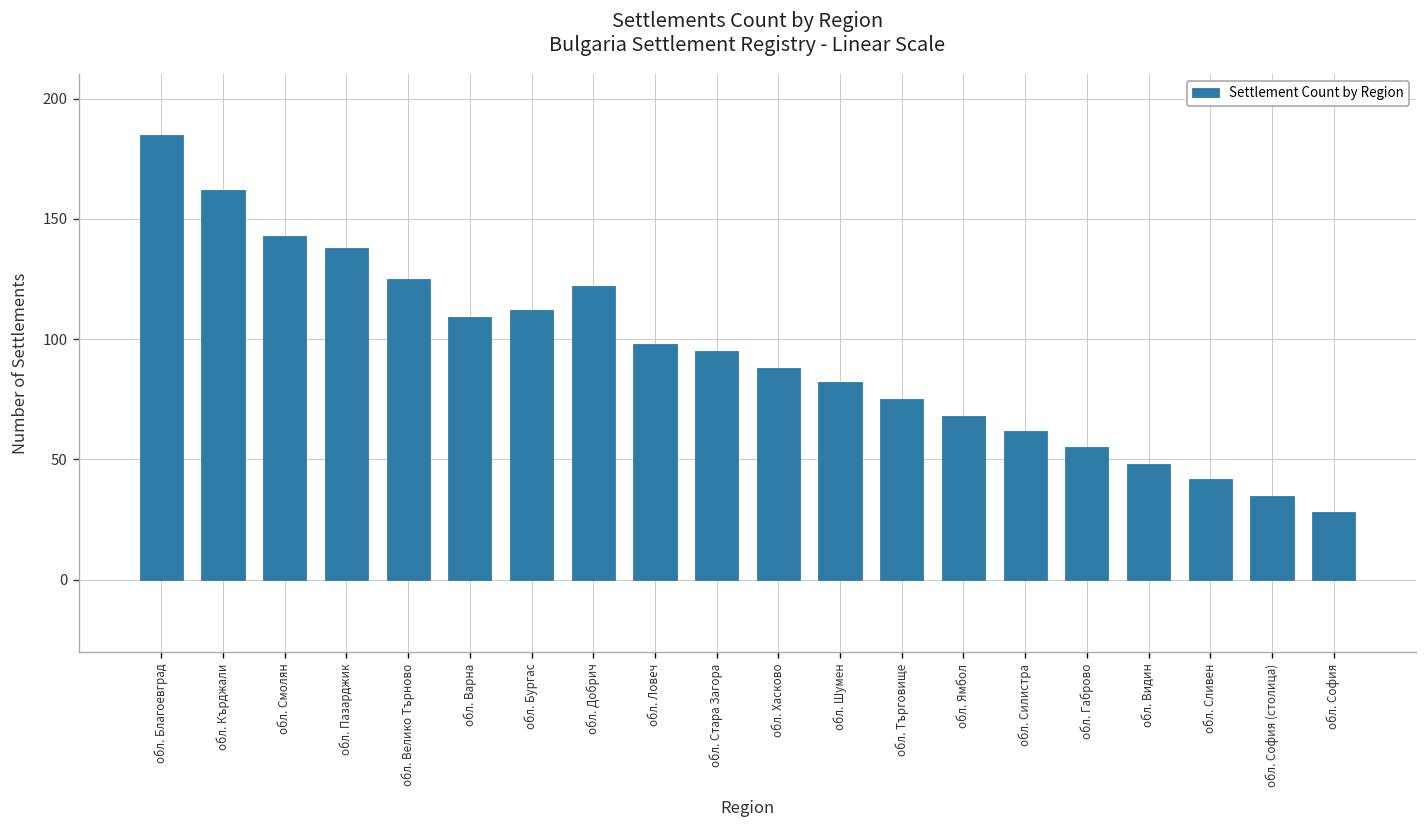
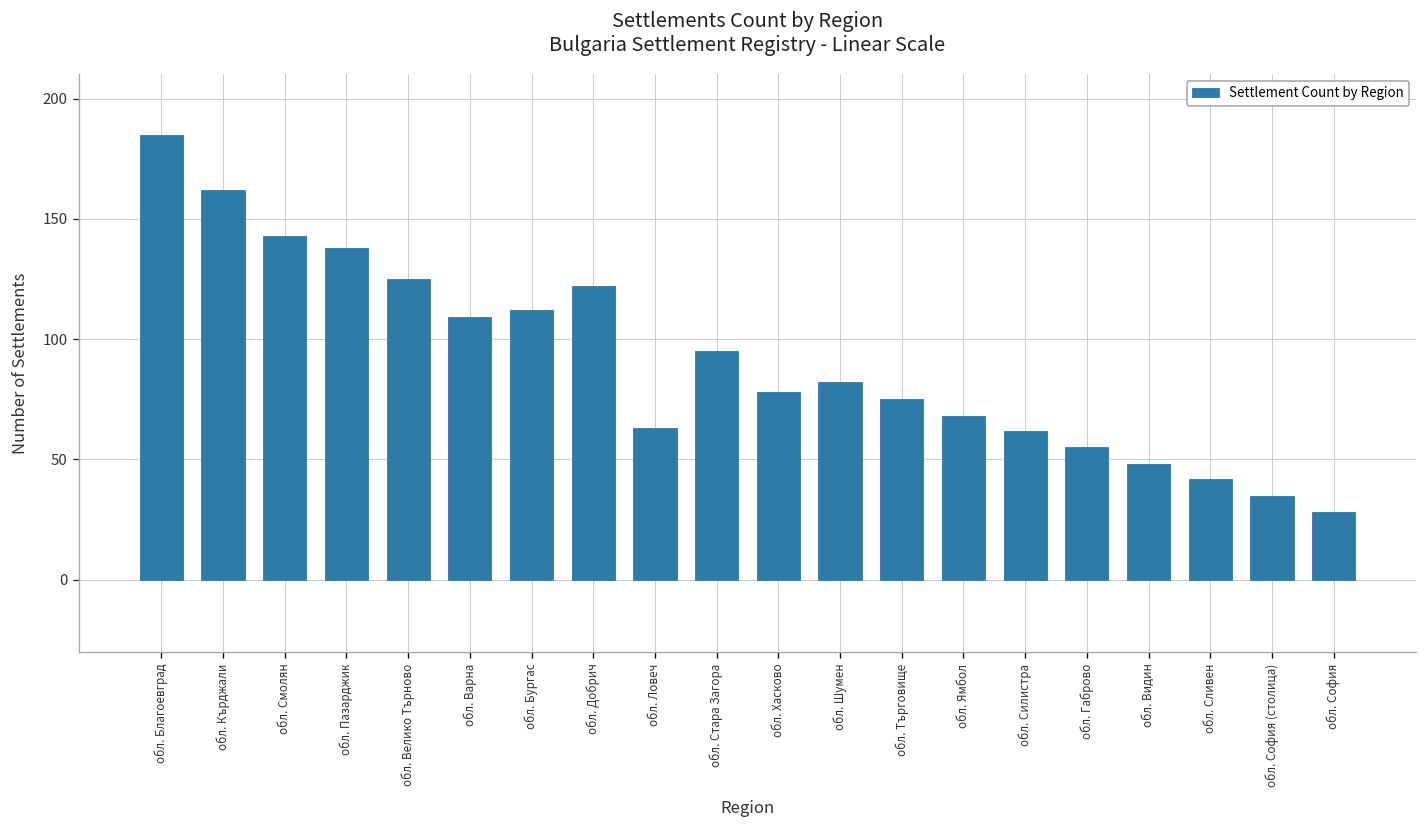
  {
    "обл. Благоевград": 185,
    "обл. Кърджали": 162,
    "обл. Смолян": 143,
    "обл. Пазарджик": 138,
    "обл. Велико Търново": 125,
    "обл. Варна": 109,
    "обл. Бургас": 112,
    "обл. Добрич": 122,
-   "обл. Ловеч": 98,
+   "обл. Ловеч": 63,
    "обл. Стара Загора": 95,
-   "обл. Хасково": 88,
+   "обл. Хасково": 78,
    "обл. Шумен": 82,
    "обл. Търговище": 75,
    "обл. Ямбол": 68,
    "обл. Силистра": 62,
    "обл. Габрово": 55,
    "обл. Видин": 48,
    "обл. Сливен": 42,
    "обл. София (столица)": 35,
    "обл. София": 28
  }
